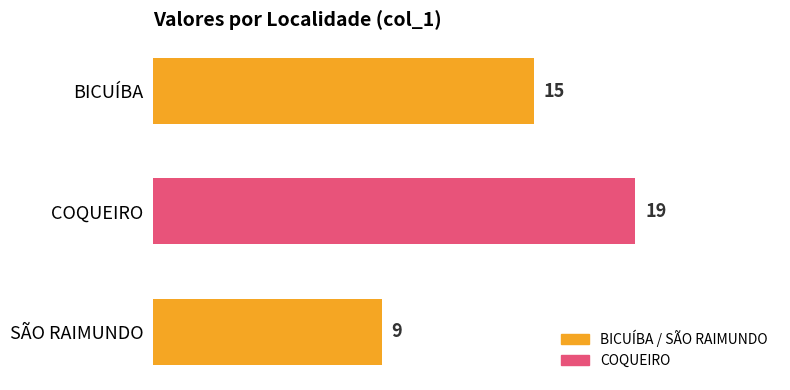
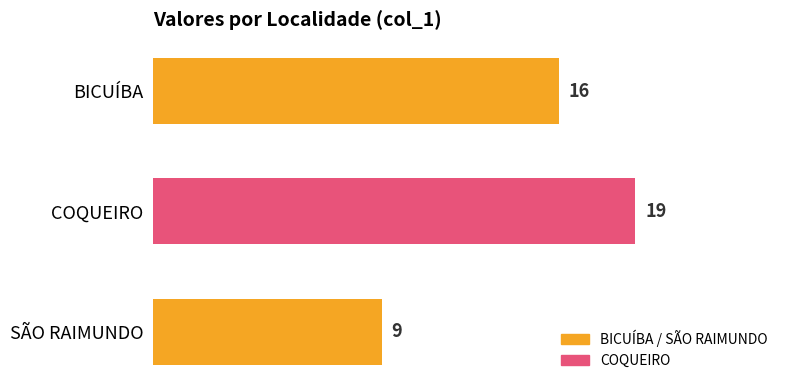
  {
-   "BICUÍBA": 15,
+   "BICUÍBA": 16,
    "COQUEIRO": 19,
    "SÃO RAIMUNDO": 9
  }
